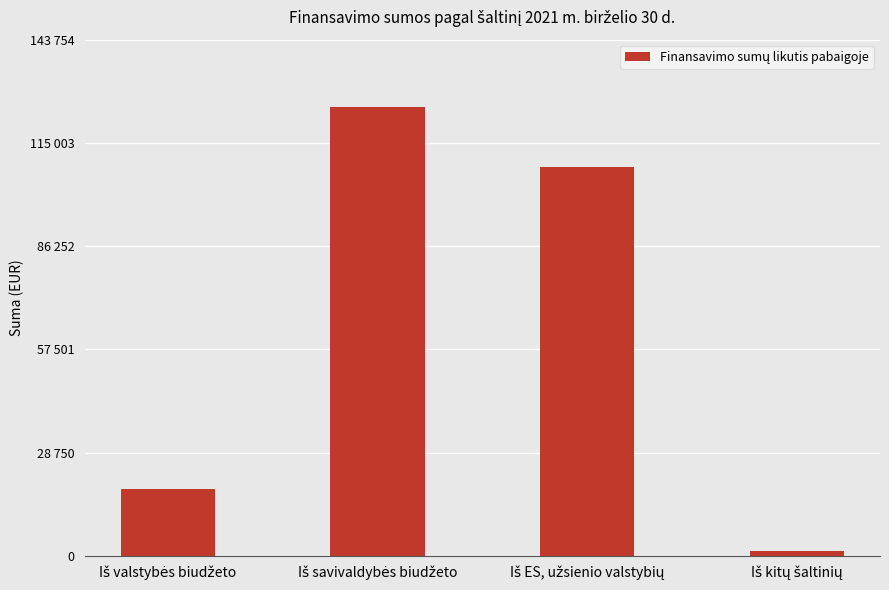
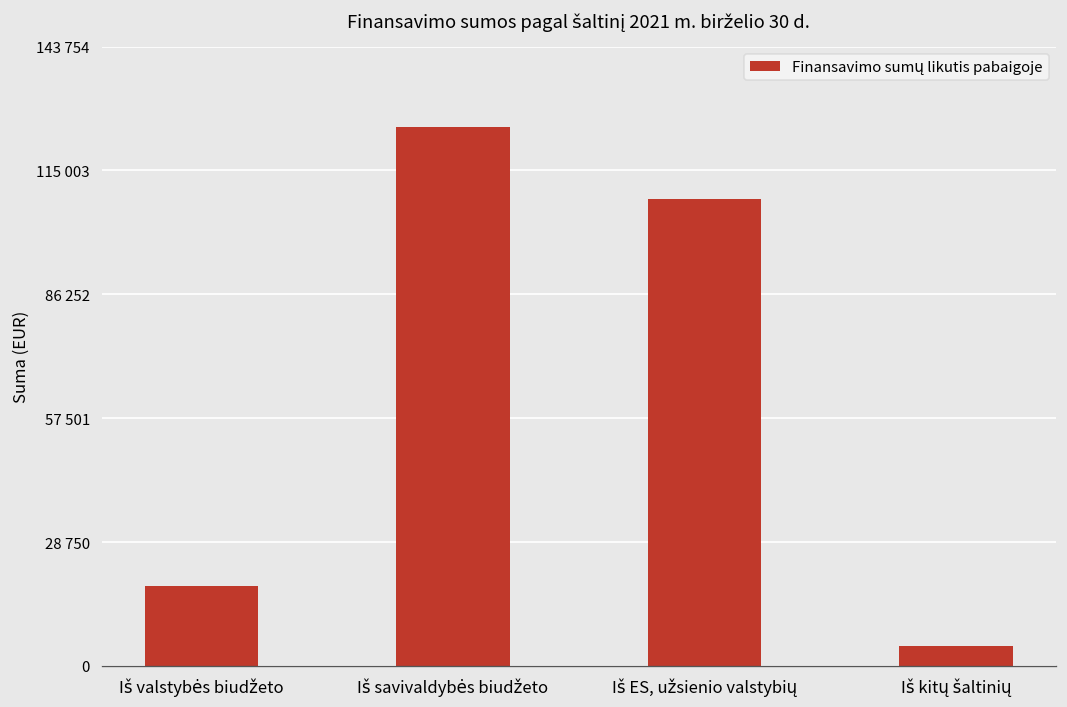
  {
    "Iš valstybės biudžeto": 19000,
    "Iš savivaldybės biudžeto": 125000,
    "Iš ES, užsienio valstybių": 108000,
-   "Iš kitų šaltinių": 1000
+   "Iš kitų šaltinių": 5000
  }
